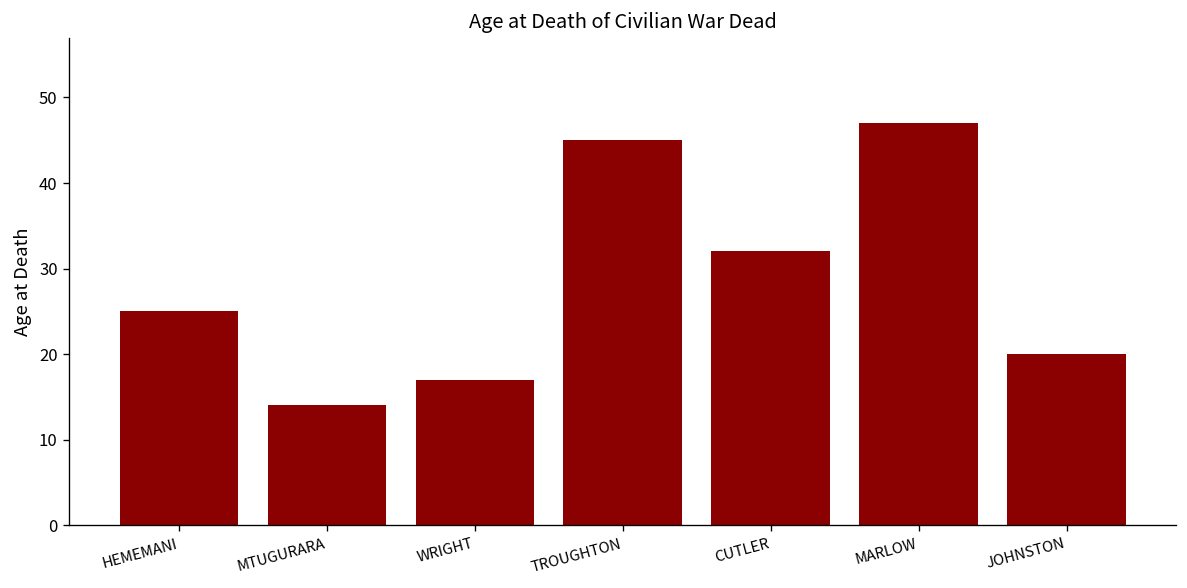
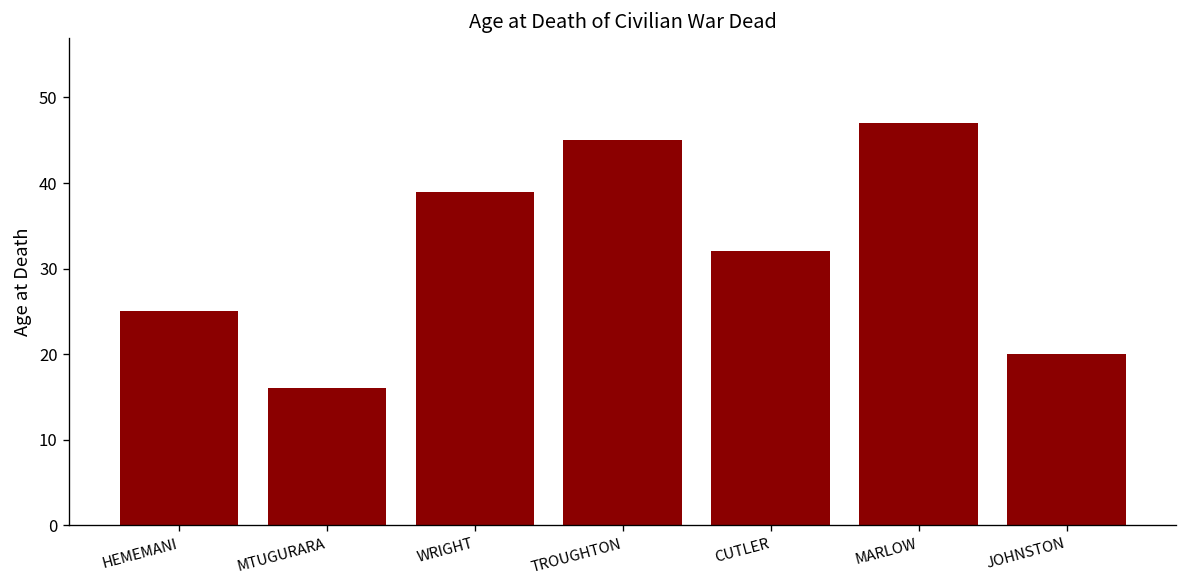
  {
    "HEMEMANI": 25,
-   "MTUGURARA": 14,
-   "WRIGHT": 17,
+   "MTUGURARA": 16,
+   "WRIGHT": 39,
    "TROUGHTON": 45,
    "CUTLER": 32,
    "MARLOW": 47,
    "JOHNSTON": 20
  }
